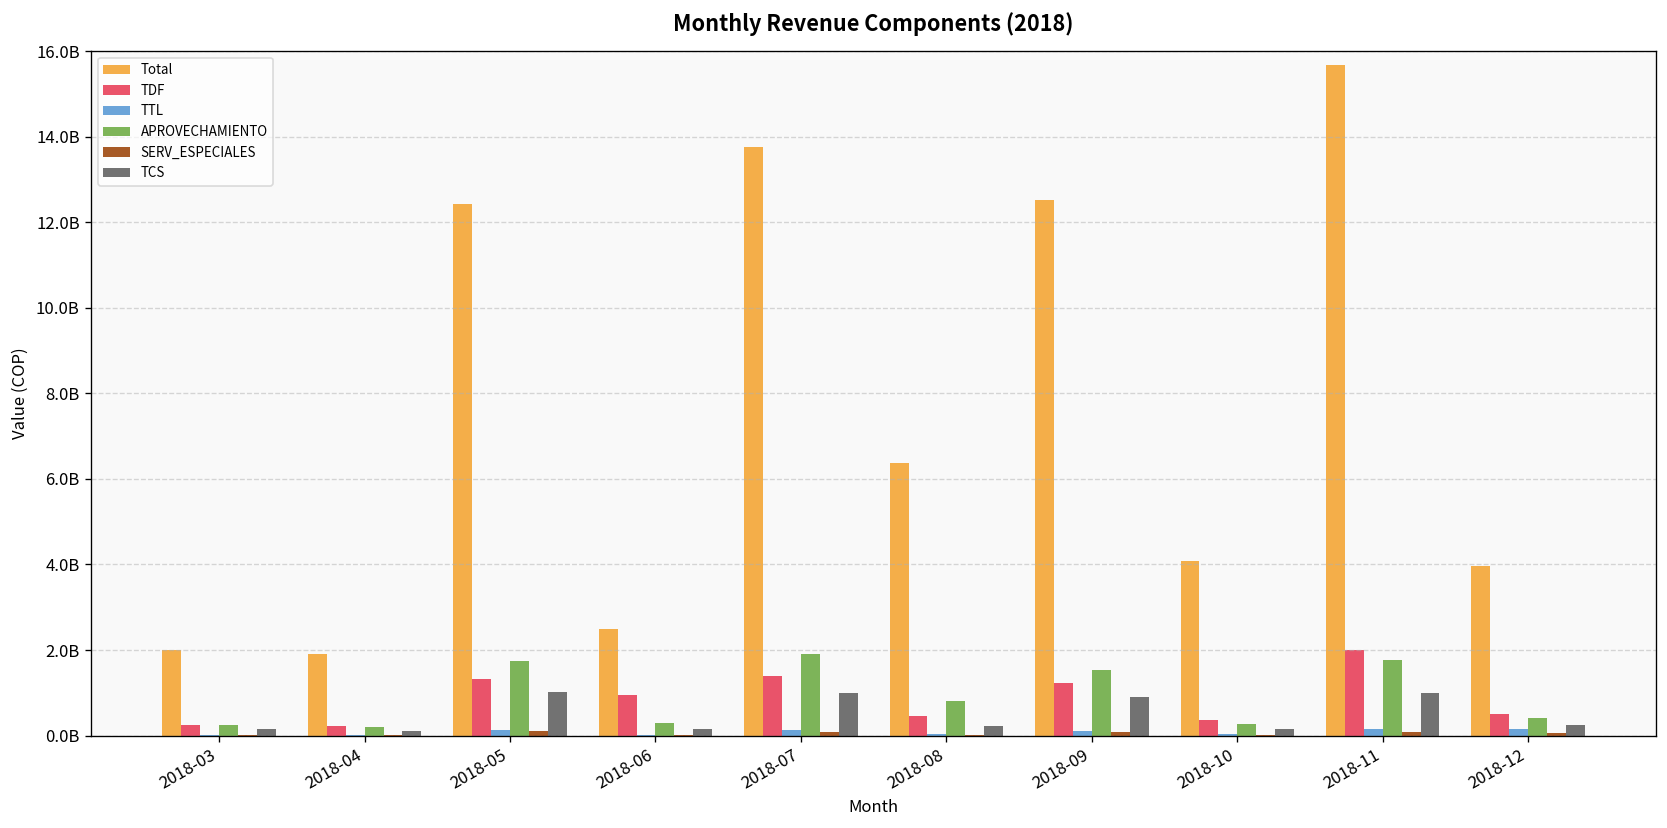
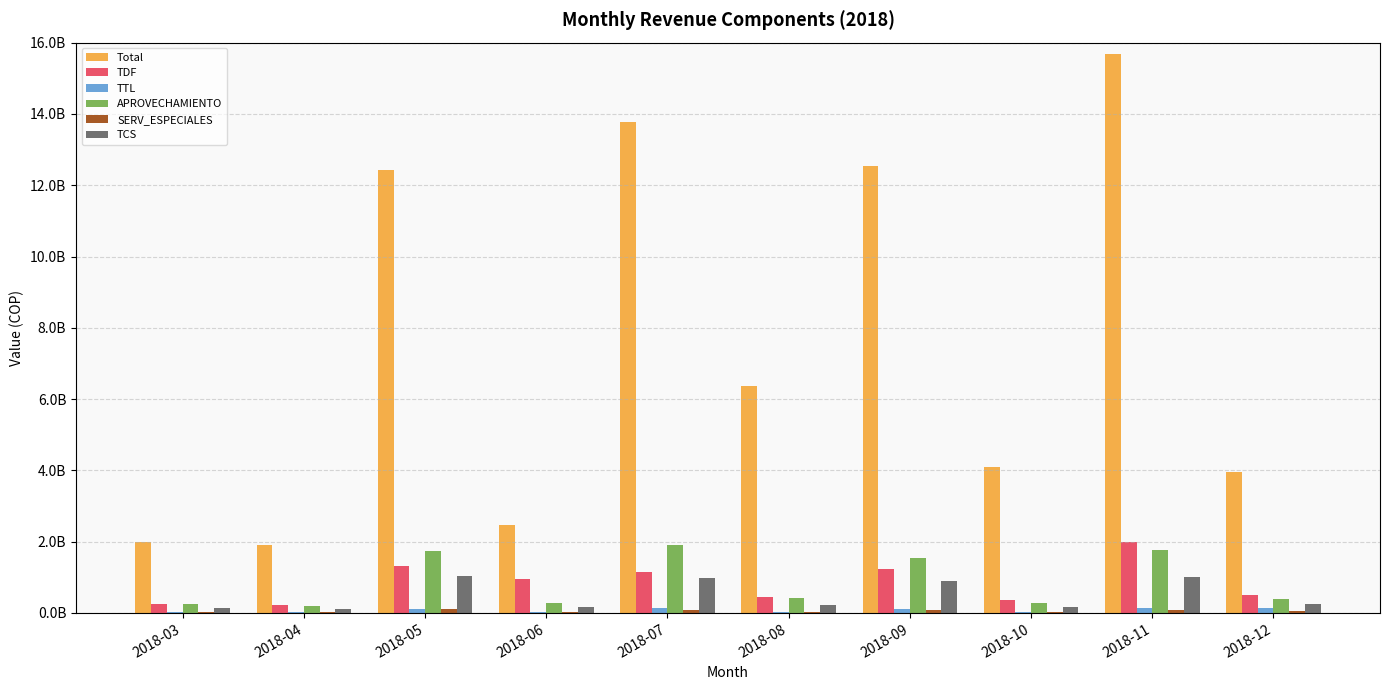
  {
    "Total": {
      "2018-03": 2000000000,
      "2018-04": 1900000000,
      "2018-05": 12400000000,
      "2018-06": 2500000000,
      "2018-07": 13800000000,
      "2018-08": 6400000000,
      "2018-09": 12500000000,
      "2018-10": 4100000000,
      "2018-11": 15700000000,
      "2018-12": 4000000000
    },
    "TDF": {
      "2018-03": 200000000,
      "2018-04": 200000000,
      "2018-05": 1300000000,
      "2018-06": 1000000000,
-     "2018-07": 1400000000,
+     "2018-07": 1100000000,
      "2018-08": 400000000,
      "2018-09": 1200000000,
      "2018-10": 400000000,
      "2018-11": 2000000000,
      "2018-12": 500000000
    },
    "TTL": {
      "2018-05": 100000000,
      "2018-07": 100000000,
      "2018-09": 100000000,
      "2018-11": 100000000,
      "2018-12": 100000000
    },
    "APROVECHAMIENTO": {
      "2018-03": 200000000,
      "2018-04": 200000000,
      "2018-05": 1800000000,
      "2018-06": 300000000,
      "2018-07": 1900000000,
-     "2018-08": 800000000,
+     "2018-08": 400000000,
      "2018-09": 1500000000,
      "2018-10": 300000000,
      "2018-11": 1800000000,
      "2018-12": 400000000
    },
    "SERV_ESPECIALES": {
      "2018-05": 100000000,
      "2018-07": 100000000,
      "2018-09": 100000000,
      "2018-11": 100000000
    },
    "TCS": {
      "2018-03": 100000000,
      "2018-04": 100000000,
      "2018-05": 1000000000,
      "2018-06": 200000000,
      "2018-07": 1000000000,
      "2018-08": 200000000,
      "2018-09": 900000000,
      "2018-10": 200000000,
      "2018-11": 1000000000,
      "2018-12": 200000000
    }
  }
